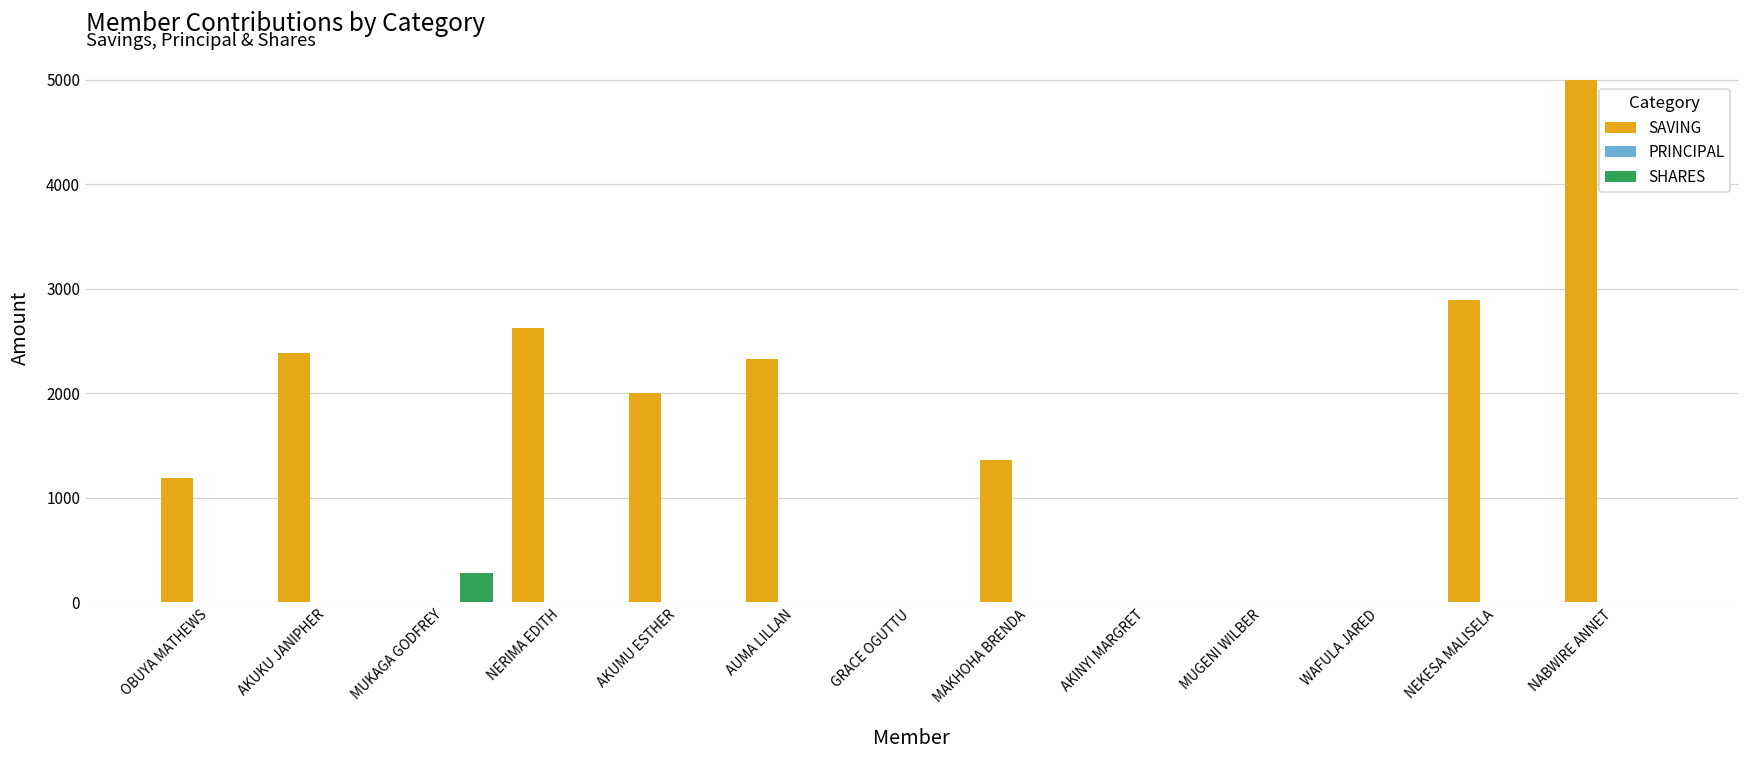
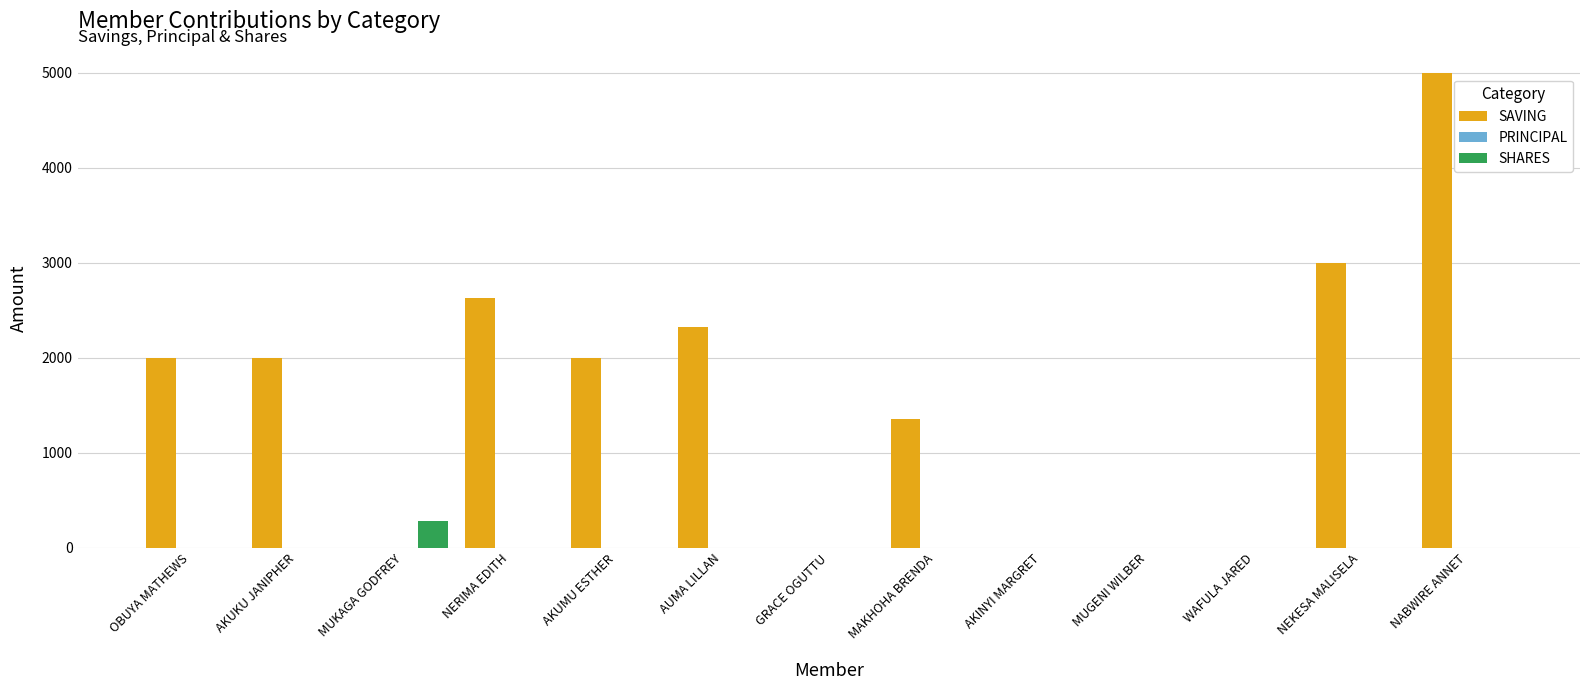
  {
    "SAVING": {
-     "OBUYA MATHEWS": 1200,
-     "AKUKU JANIPHER": 2400,
+     "OBUYA MATHEWS": 2000,
+     "AKUKU JANIPHER": 2000,
      "MUKAGA GODFREY": 0,
      "NERIMA EDITH": 2600,
      "AKUMU ESTHER": 2000,
      "AUMA LILLAN": 2300,
      "GRACE OGUTTU": 0,
      "MAKHOHA BRENDA": 1400,
      "AKINYI MARGRET": 0,
      "MUGENI WILBER": 0,
      "WAFULA JARED": 0,
-     "NEKESA MALISELA": 2900,
+     "NEKESA MALISELA": 3000,
      "NABWIRE ANNET": 5000
    },
    "PRINCIPAL": {
      "OBUYA MATHEWS": 0,
      "AKUKU JANIPHER": 0,
      "MUKAGA GODFREY": 0,
      "NERIMA EDITH": 0,
      "AKUMU ESTHER": 0,
      "AUMA LILLAN": 0,
      "GRACE OGUTTU": 0,
      "MAKHOHA BRENDA": 0,
      "AKINYI MARGRET": 0,
      "MUGENI WILBER": 0,
      "WAFULA JARED": 0,
      "NEKESA MALISELA": 0,
      "NABWIRE ANNET": 0
    },
    "SHARES": {
      "OBUYA MATHEWS": 0,
      "AKUKU JANIPHER": 0,
      "MUKAGA GODFREY": 300,
      "NERIMA EDITH": 0,
      "AKUMU ESTHER": 0,
      "AUMA LILLAN": 0,
      "GRACE OGUTTU": 0,
      "MAKHOHA BRENDA": 0,
      "AKINYI MARGRET": 0,
      "MUGENI WILBER": 0,
      "WAFULA JARED": 0,
      "NEKESA MALISELA": 0,
      "NABWIRE ANNET": 0
    }
  }
